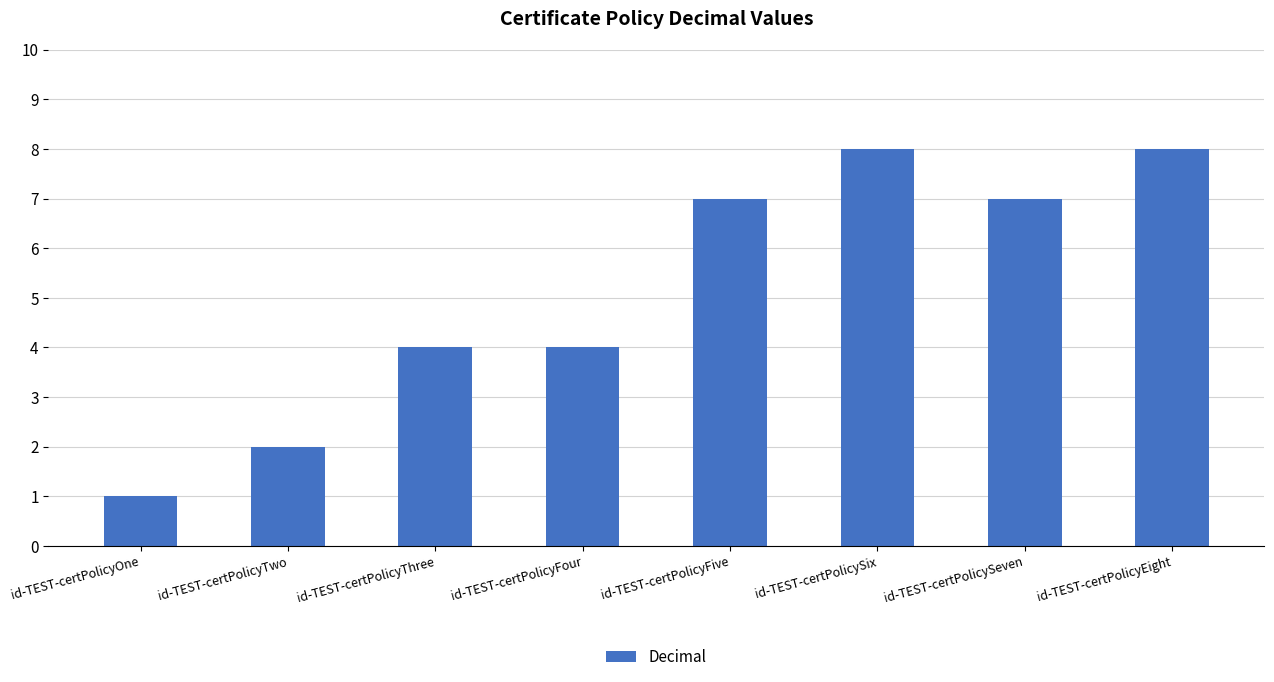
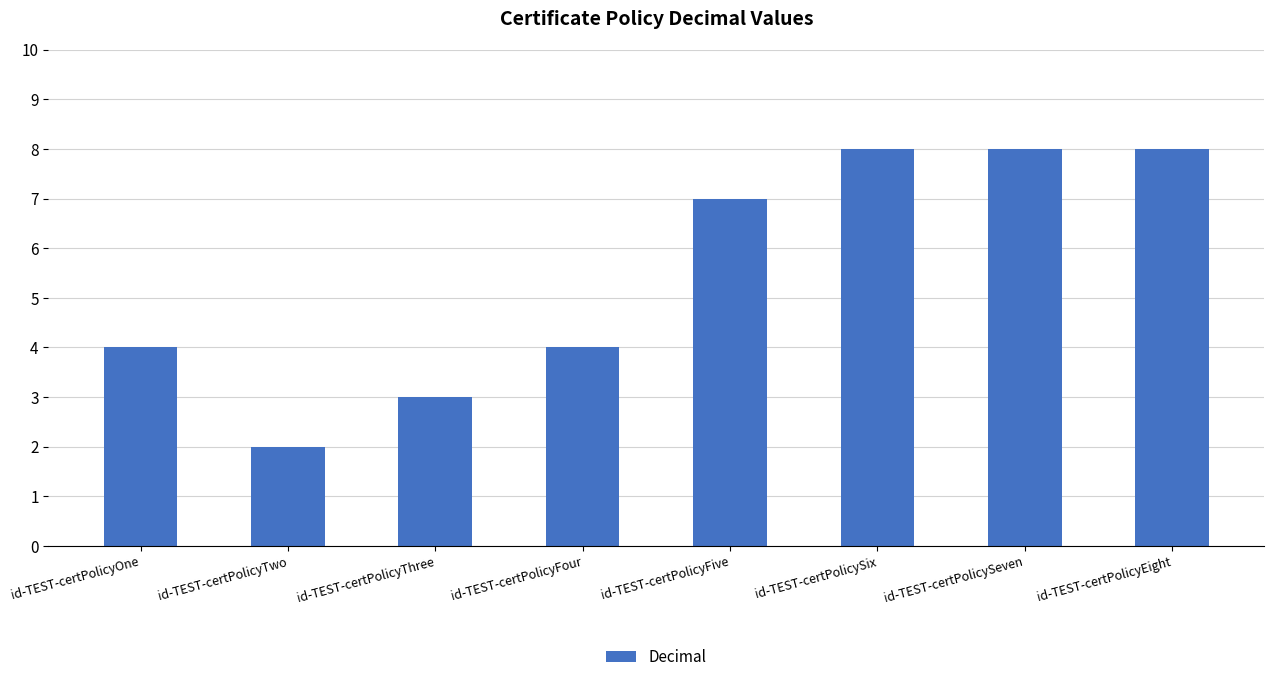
  {
-   "id-TEST-certPolicyOne": 1,
+   "id-TEST-certPolicyOne": 4,
    "id-TEST-certPolicyTwo": 2,
-   "id-TEST-certPolicyThree": 4,
+   "id-TEST-certPolicyThree": 3,
    "id-TEST-certPolicyFour": 4,
    "id-TEST-certPolicyFive": 7,
    "id-TEST-certPolicySix": 8,
-   "id-TEST-certPolicySeven": 7,
+   "id-TEST-certPolicySeven": 8,
    "id-TEST-certPolicyEight": 8
  }
